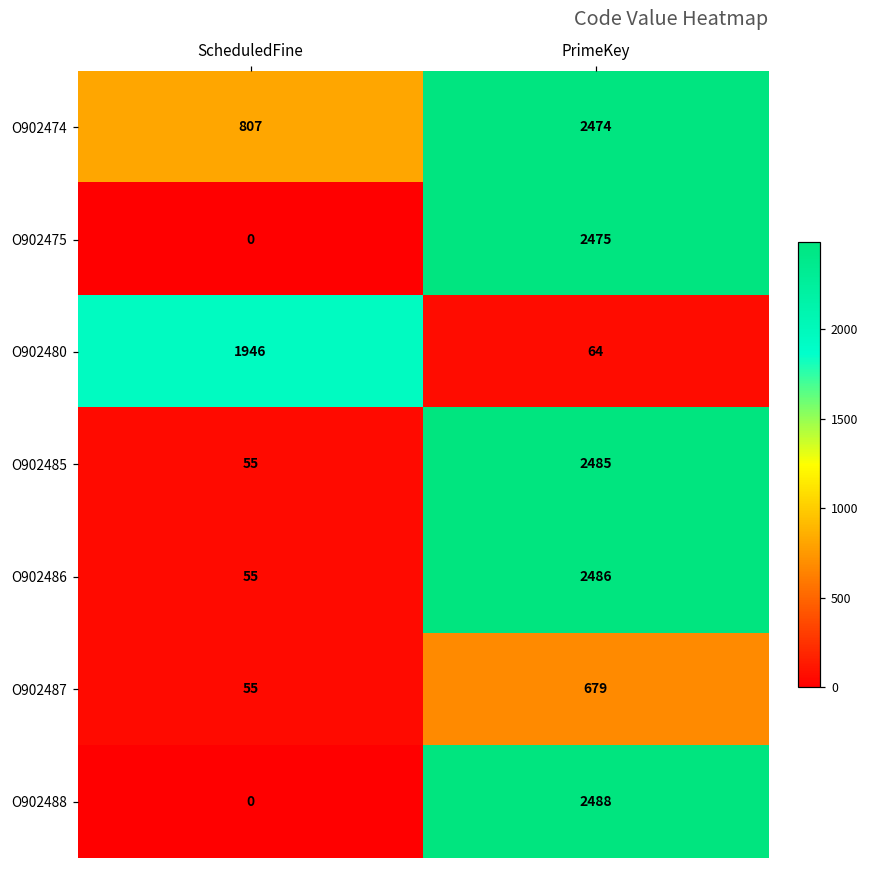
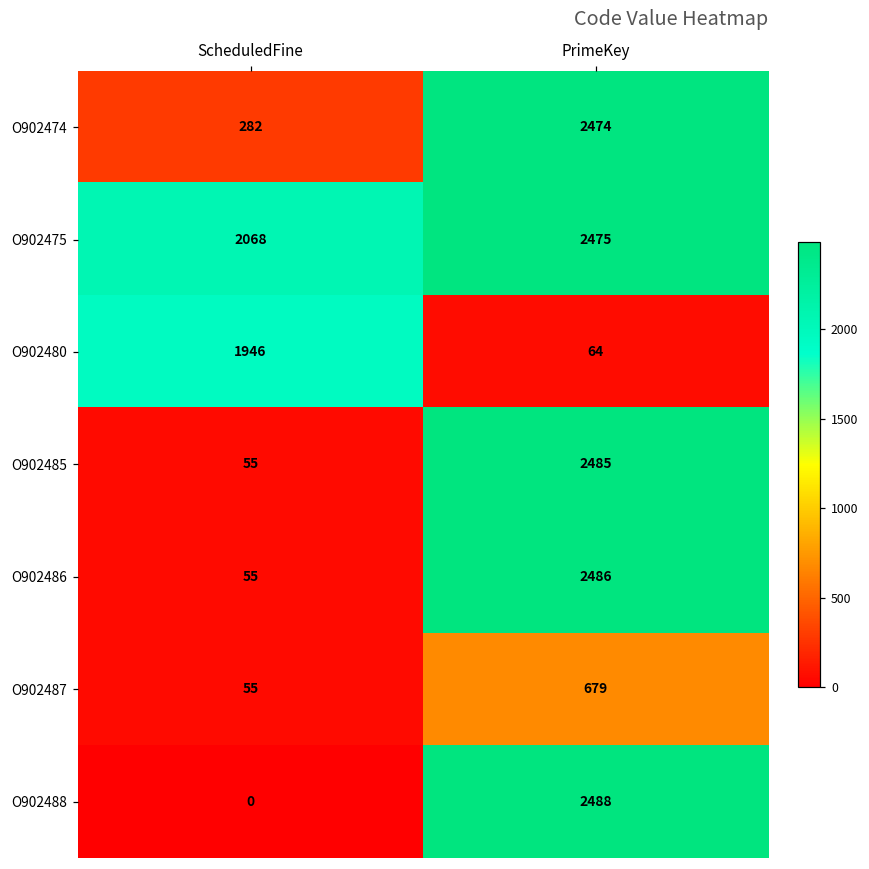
  {
    "O902474": {
-     "ScheduledFine": 807,
+     "ScheduledFine": 282,
      "PrimeKey": 2474
    },
    "O902475": {
-     "ScheduledFine": 0,
+     "ScheduledFine": 2068,
      "PrimeKey": 2475
    },
    "O902480": {
      "ScheduledFine": 1946,
      "PrimeKey": 64
    },
    "O902485": {
      "ScheduledFine": 55,
      "PrimeKey": 2485
    },
    "O902486": {
      "ScheduledFine": 55,
      "PrimeKey": 2486
    },
    "O902487": {
      "ScheduledFine": 55,
      "PrimeKey": 679
    },
    "O902488": {
      "ScheduledFine": 0,
      "PrimeKey": 2488
    }
  }
